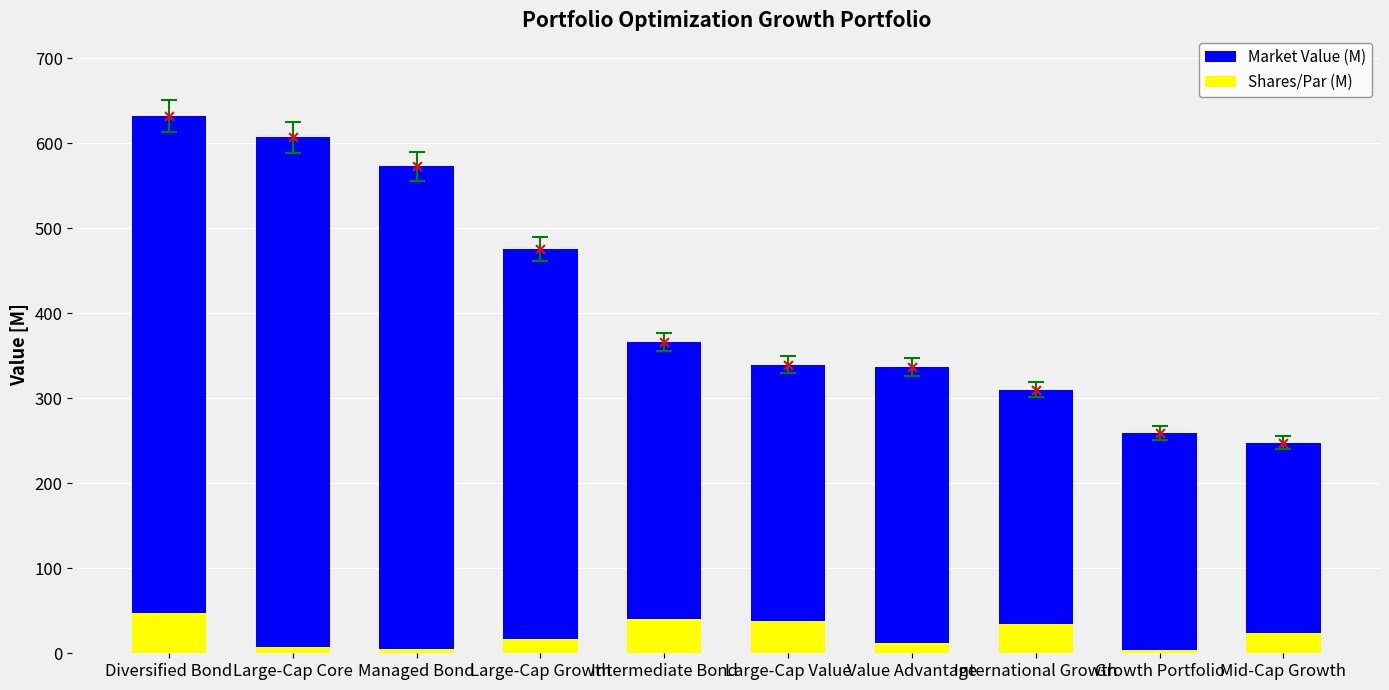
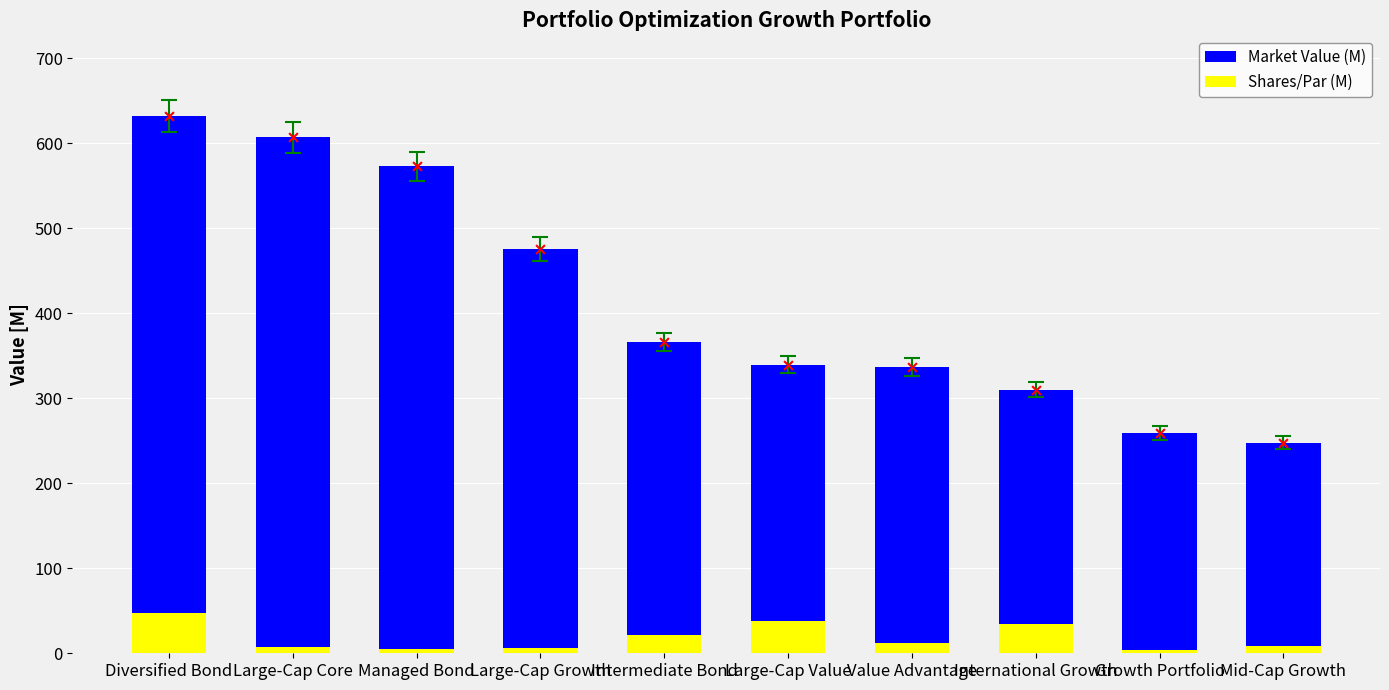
  {
    "Market Value (M)": {
      "Diversified Bond": 630,
      "Large-Cap Core": 610,
      "Managed Bond": 570,
      "Large-Cap Growth": 480,
      "Intermediate Bond": 370,
      "Large-Cap Value": 340,
      "International Growth": 310,
      "Mid-Cap Growth": 250
    },
    "Shares/Par (M)": {
-     "Large-Cap Growth": 20,
-     "Intermediate Bond": 40,
-     "Mid-Cap Growth": 20
+     "Large-Cap Growth": 10,
+     "Intermediate Bond": 20,
+     "Mid-Cap Growth": 10
    }
  }
